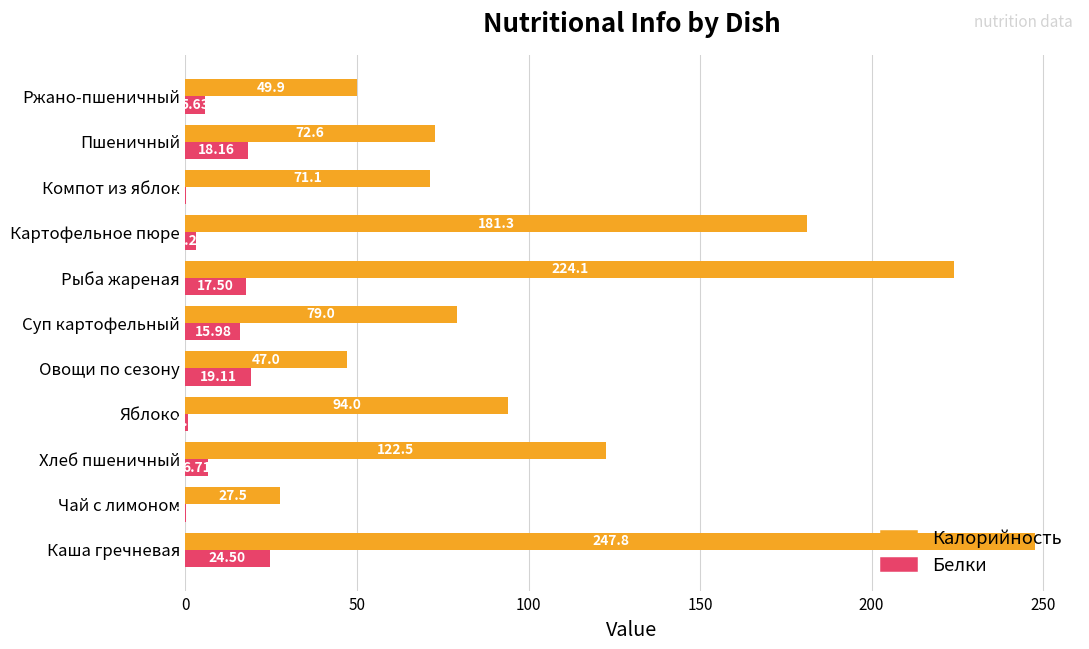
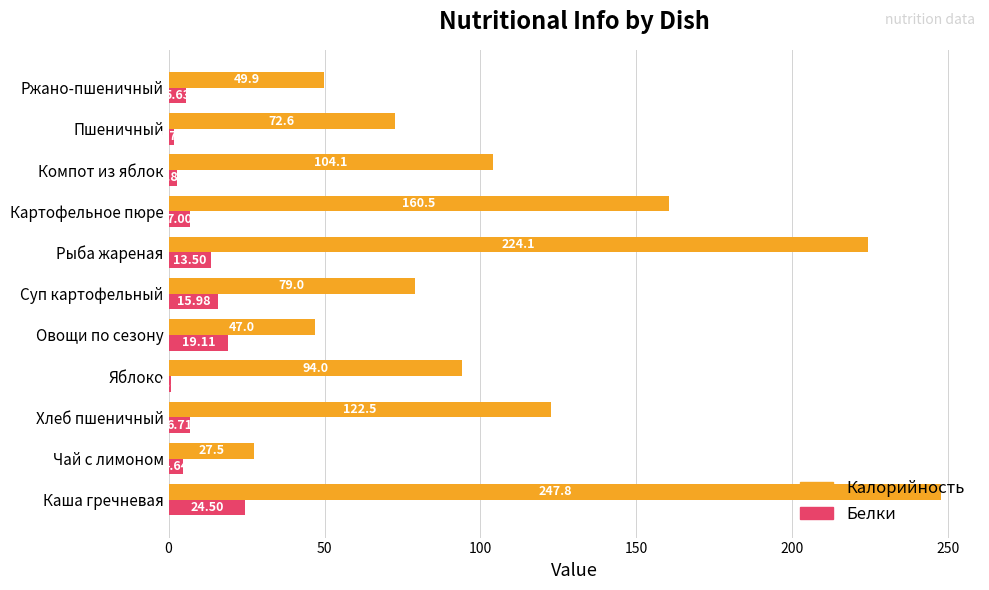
  {
    "Калорийность": {
      "Ржано-пшеничный": 49.9,
      "Пшеничный": 72.6,
-     "Компот из яблок": 71.1,
-     "Картофельное пюре": 181.3,
+     "Компот из яблок": 104.1,
+     "Картофельное пюре": 160.5,
      "Рыба жареная": 224.1,
      "Суп картофельный": 79.0,
      "Овощи по сезону": 47.0,
      "Яблоко": 94.0,
      "Хлеб пшеничный": 122.5,
      "Чай с лимоном": 27.5,
      "Каша гречневая": 247.8
    },
    "Белки": {
      "Ржано-пшеничный": 5.63,
-     "Пшеничный": 18,
-     "Компот из яблок": 0,
-     "Картофельное пюре": 3,
-     "Рыба жареная": 17.50,
+     "Пшеничный": 2,
+     "Компот из яблок": 3,
+     "Картофельное пюре": 7,
+     "Рыба жареная": 13.50,
      "Суп картофельный": 15.98,
      "Овощи по сезону": 19.11,
      "Хлеб пшеничный": 6.71,
-     "Чай с лимоном": 0,
+     "Чай с лимоном": 5,
      "Каша гречневая": 24.50
    }
  }
